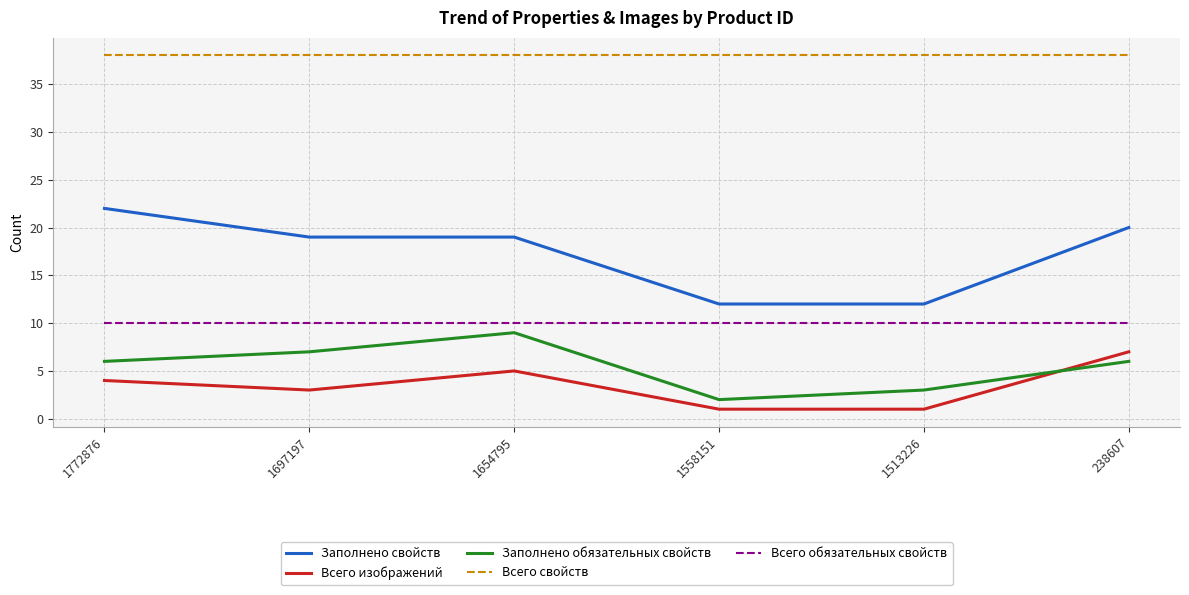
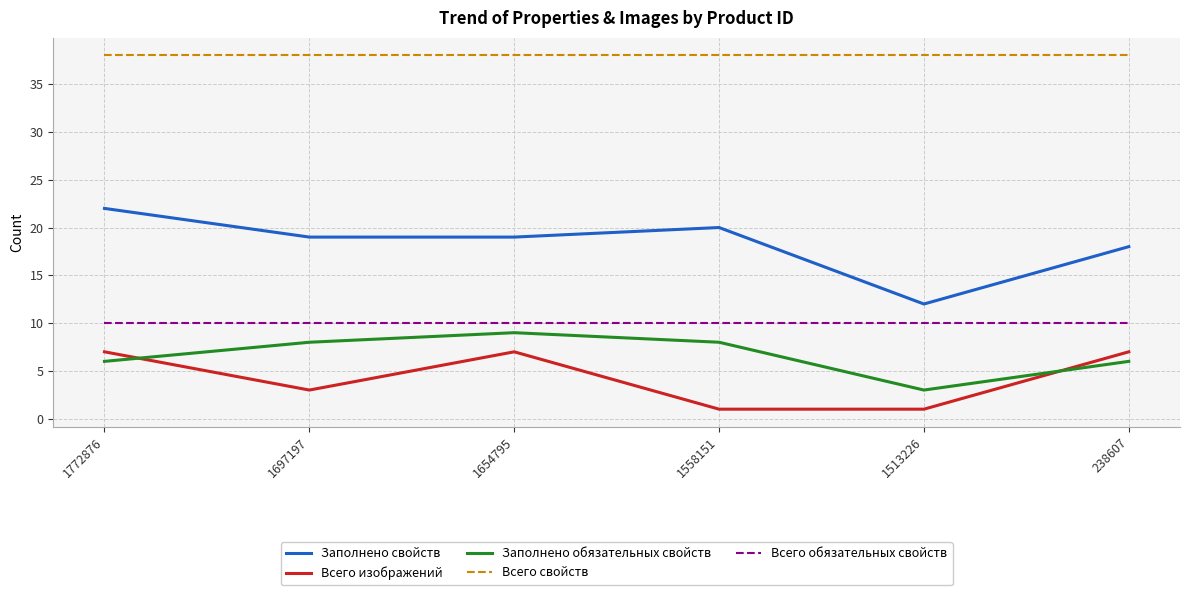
  {
    "Заполнено свойств": {
      "1772876": 22,
      "1697197": 19,
      "1654795": 19,
-     "1558151": 12,
+     "1558151": 20,
      "1513226": 12,
-     "238607": 20
+     "238607": 18
    },
    "Всего изображений": {
-     "1772876": 4,
+     "1772876": 7,
      "1697197": 3,
-     "1654795": 5,
+     "1654795": 7,
      "1558151": 1,
      "1513226": 1,
      "238607": 7
    },
    "Заполнено обязательных свойств": {
      "1772876": 6,
-     "1697197": 7,
+     "1697197": 8,
      "1654795": 9,
-     "1558151": 2,
+     "1558151": 8,
      "1513226": 3,
      "238607": 6
    },
    "Всего свойств": {
      "1772876": 38,
      "1697197": 38,
      "1654795": 38,
      "1558151": 38,
      "1513226": 38,
      "238607": 38
    },
    "Всего обязательных свойств": {
      "1772876": 10,
      "1697197": 10,
      "1654795": 10,
      "1558151": 10,
      "1513226": 10,
      "238607": 10
    }
  }
